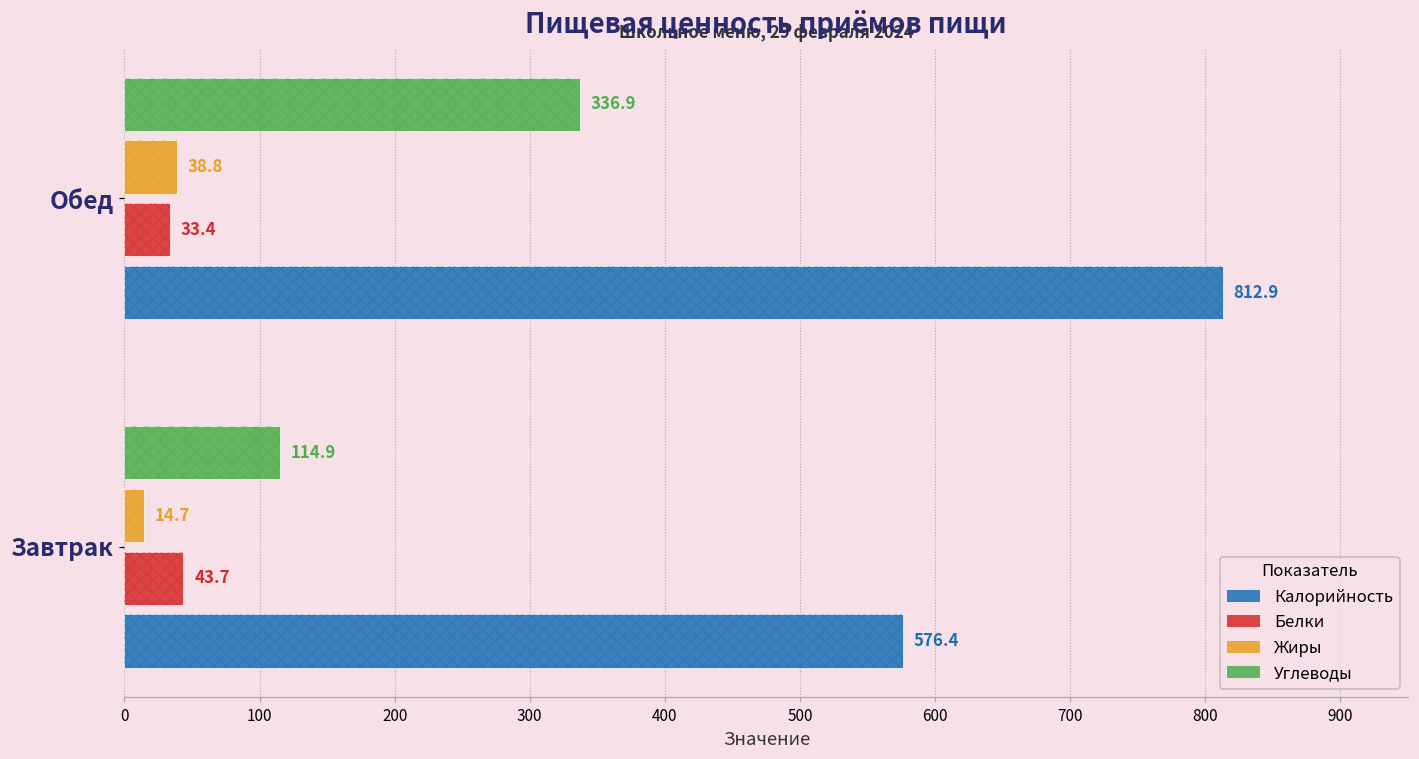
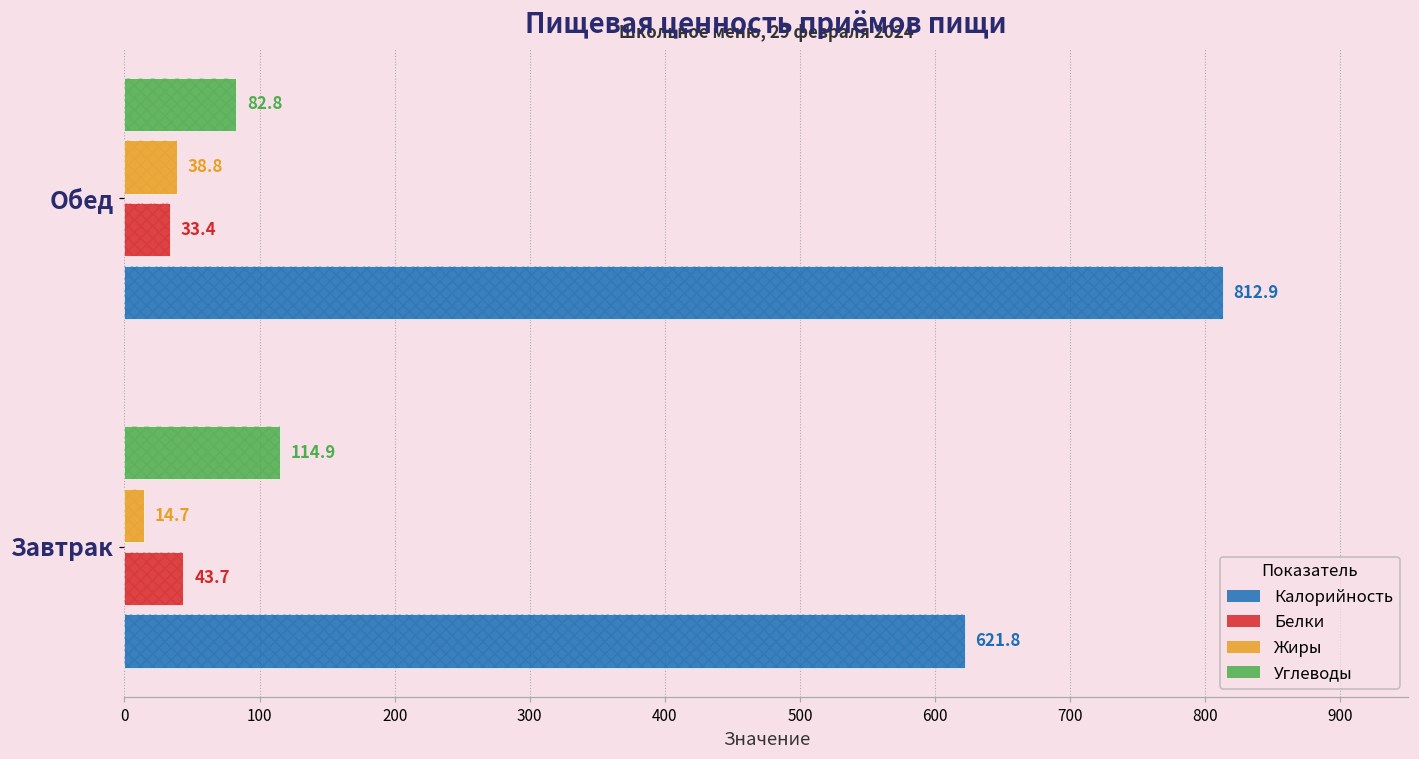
  {
    "Калорийность": {
      "Обед": 812.9,
-     "Завтрак": 576.4
+     "Завтрак": 621.8
    },
    "Белки": {
      "Обед": 33.4,
      "Завтрак": 43.7
    },
    "Жиры": {
      "Обед": 38.8,
      "Завтрак": 14.7
    },
    "Углеводы": {
-     "Обед": 336.9,
+     "Обед": 82.8,
      "Завтрак": 114.9
    }
  }
